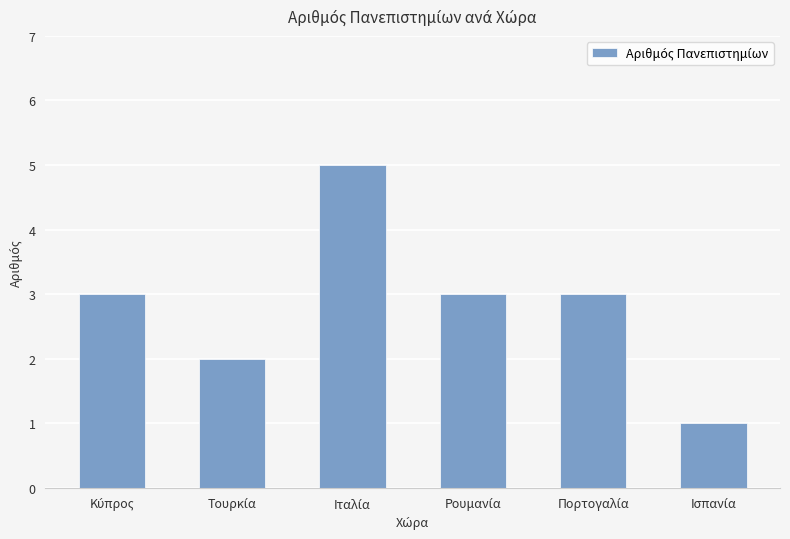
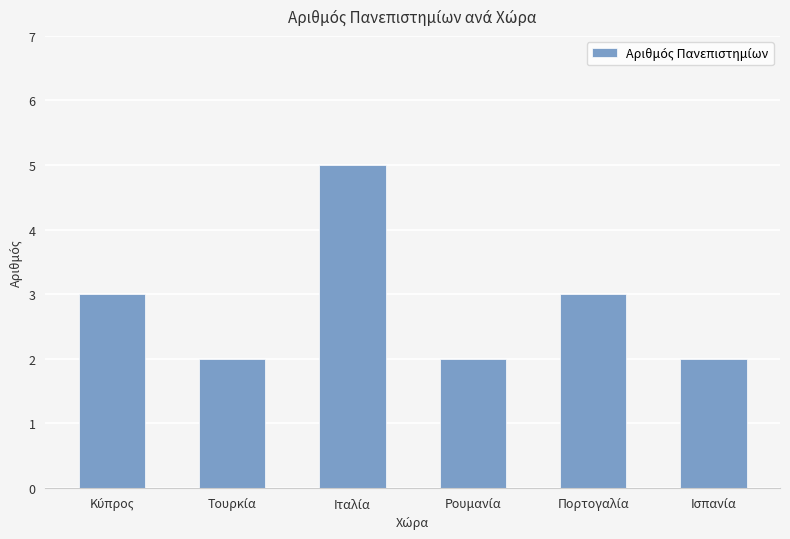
  {
    "Κύπρος": 3,
    "Τουρκία": 2,
    "Ιταλία": 5,
-   "Ρουμανία": 3,
+   "Ρουμανία": 2,
    "Πορτογαλία": 3,
-   "Ισπανία": 1
+   "Ισπανία": 2
  }
